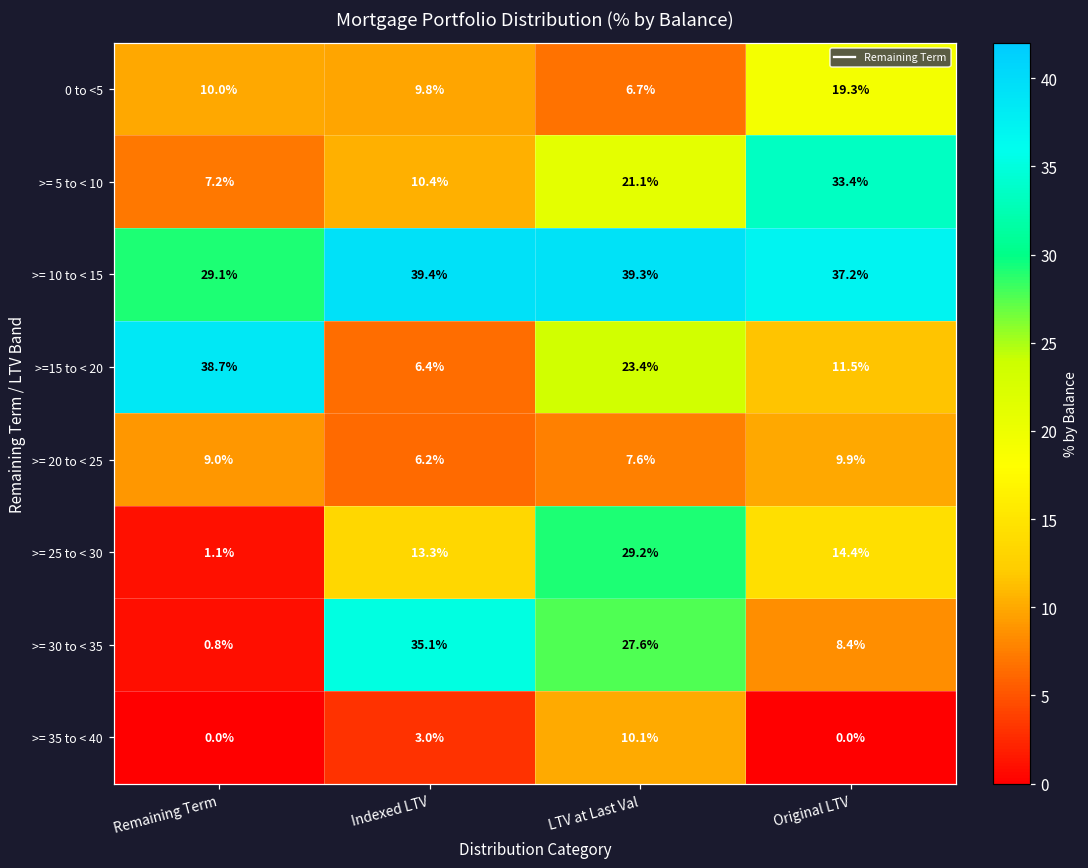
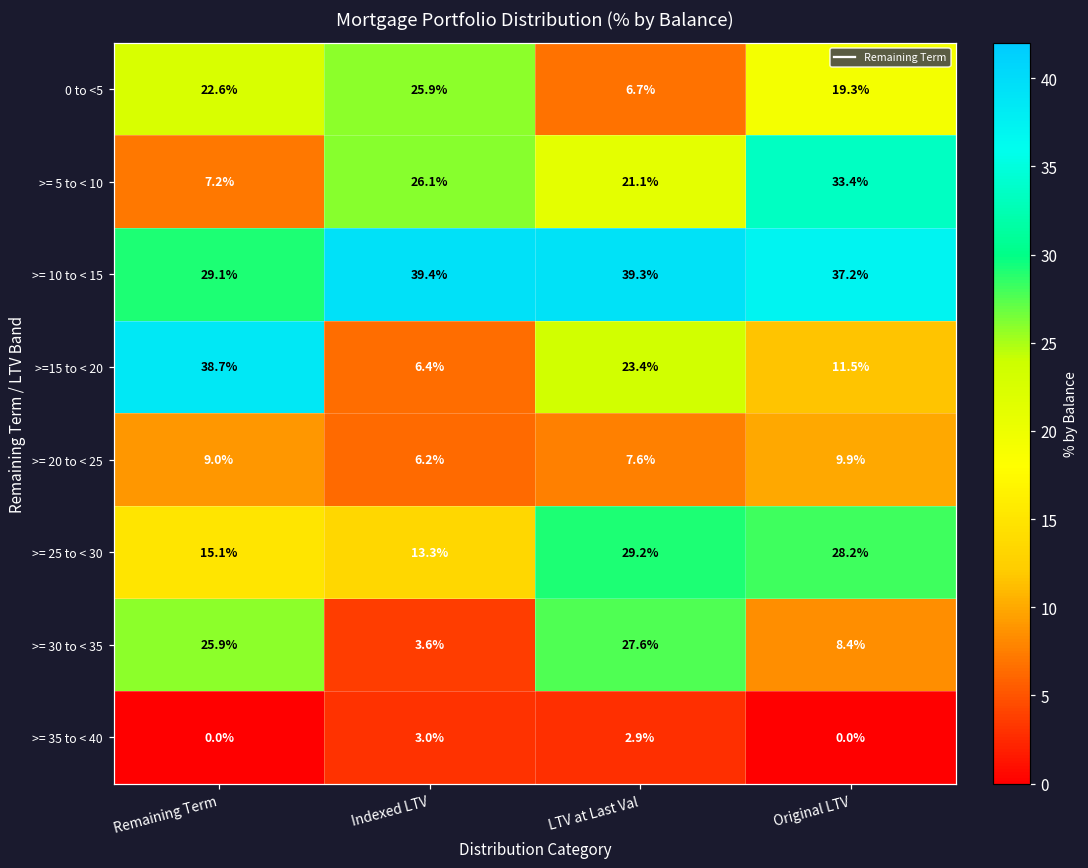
  {
    "0 to <5": {
-     "Remaining Term": "10.0%",
-     "Indexed LTV": "9.8%",
+     "Remaining Term": "22.6%",
+     "Indexed LTV": "25.9%",
      "LTV at Last Val": "6.7%",
      "Original LTV": "19.3%"
    },
    ">= 5 to < 10": {
      "Remaining Term": "7.2%",
-     "Indexed LTV": "10.4%",
+     "Indexed LTV": "26.1%",
      "LTV at Last Val": "21.1%",
      "Original LTV": "33.4%"
    },
    ">= 10 to < 15": {
      "Remaining Term": "29.1%",
      "Indexed LTV": "39.4%",
      "LTV at Last Val": "39.3%",
      "Original LTV": "37.2%"
    },
    ">=15 to < 20": {
      "Remaining Term": "38.7%",
      "Indexed LTV": "6.4%",
      "LTV at Last Val": "23.4%",
      "Original LTV": "11.5%"
    },
    ">= 20 to < 25": {
      "Remaining Term": "9.0%",
      "Indexed LTV": "6.2%",
      "LTV at Last Val": "7.6%",
      "Original LTV": "9.9%"
    },
    ">= 25 to < 30": {
-     "Remaining Term": "1.1%",
+     "Remaining Term": "15.1%",
      "Indexed LTV": "13.3%",
      "LTV at Last Val": "29.2%",
-     "Original LTV": "14.4%"
+     "Original LTV": "28.2%"
    },
    ">= 30 to < 35": {
-     "Remaining Term": "0.8%",
-     "Indexed LTV": "35.1%",
+     "Remaining Term": "25.9%",
+     "Indexed LTV": "3.6%",
      "LTV at Last Val": "27.6%",
      "Original LTV": "8.4%"
    },
    ">= 35 to < 40": {
      "Remaining Term": "0.0%",
      "Indexed LTV": "3.0%",
-     "LTV at Last Val": "10.1%",
+     "LTV at Last Val": "2.9%",
      "Original LTV": "0.0%"
    }
  }
